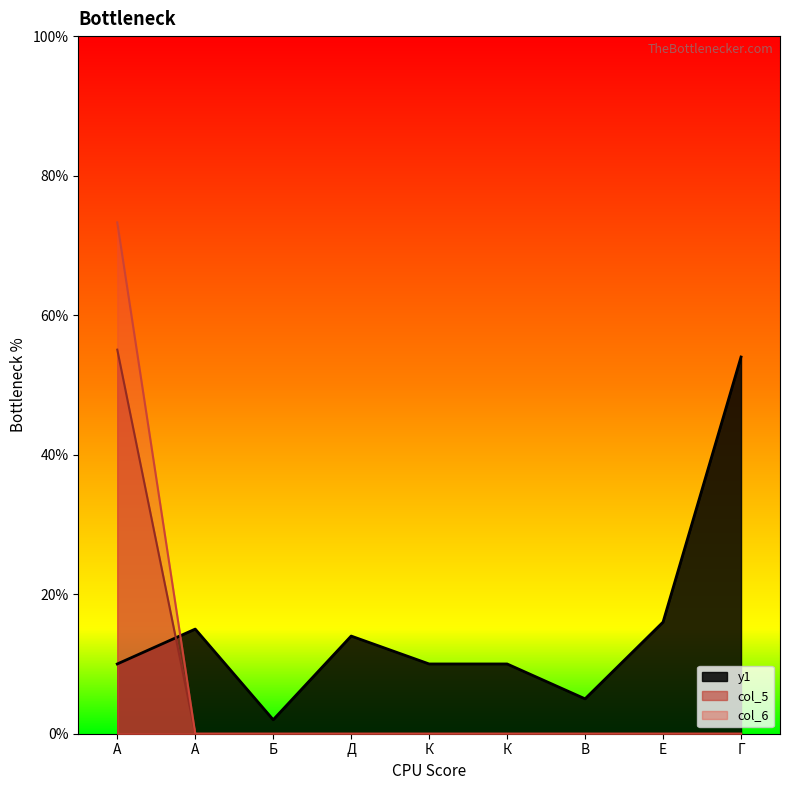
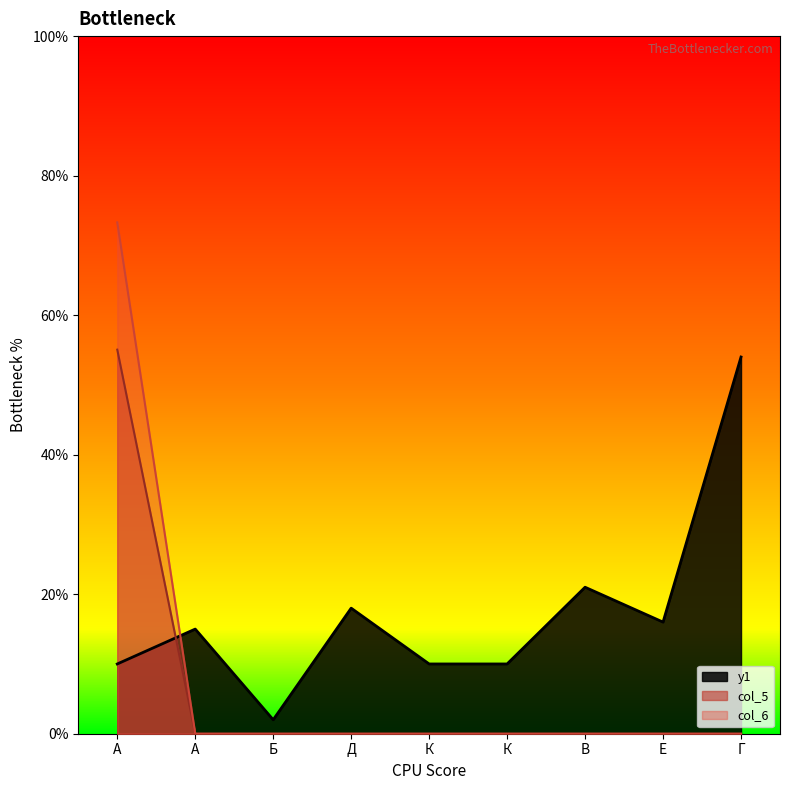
  {
    "y1": {
      "Б": "2%",
-     "Д": "14%",
-     "В": "5%",
+     "Д": "18%",
+     "В": "21%",
      "Е": "16%",
      "Г": "54%"
    }
  }
